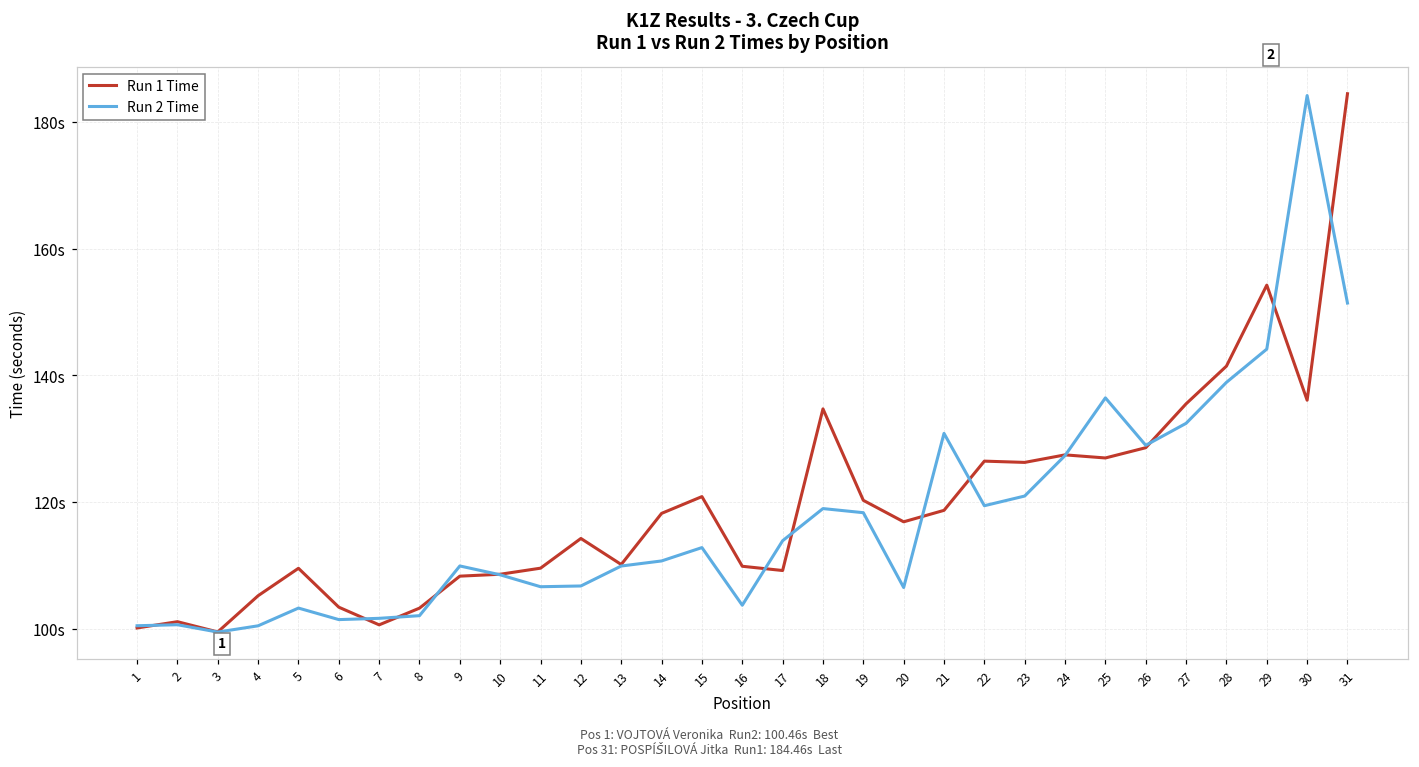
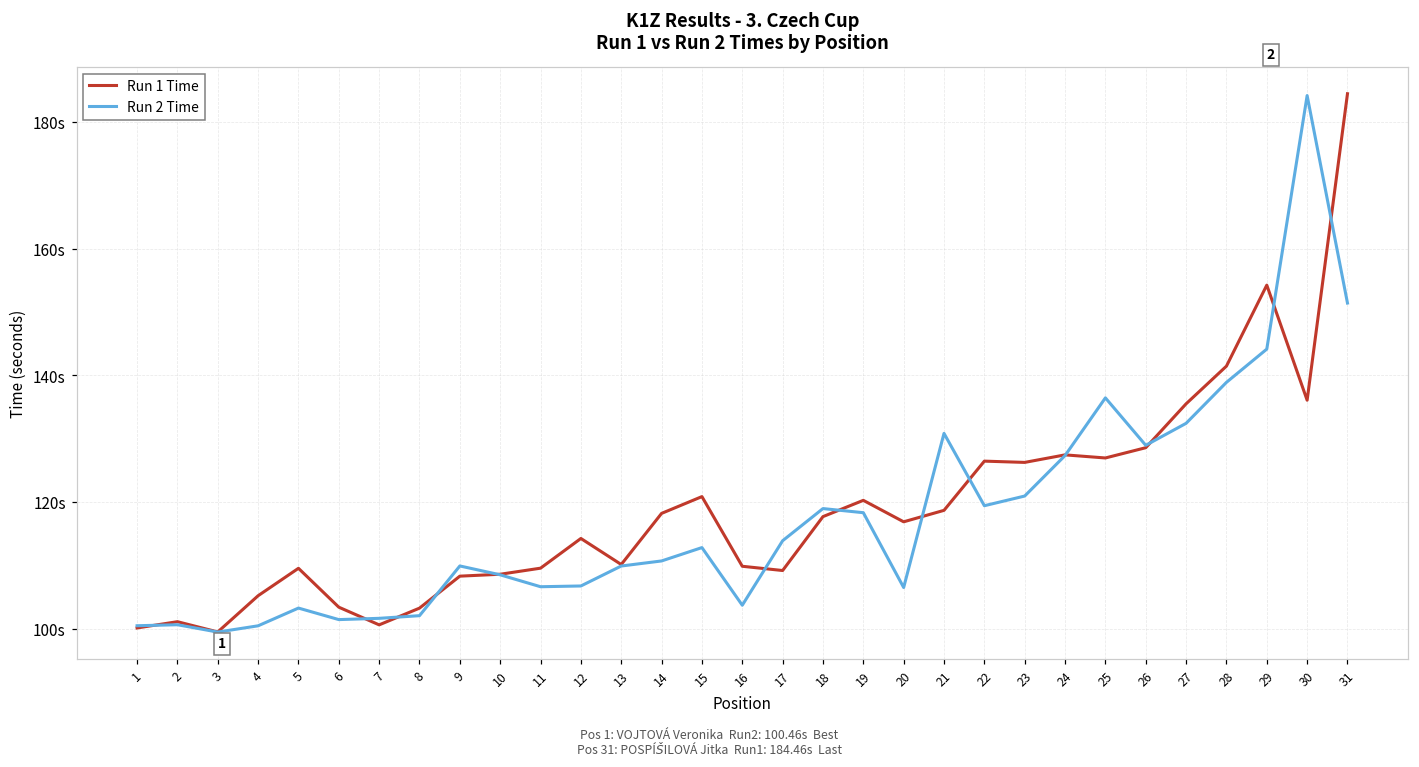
  {
    "Run 1 Time": {
      "2": "101s",
      "4": "105s",
      "5": "110s",
      "6": "103s",
      "7": "101s",
      "8": "103s",
      "9": "108s",
      "11": "110s",
      "12": "114s",
      "14": "118s",
      "15": "121s",
      "16": "110s",
      "17": "109s",
-     "18": "135s",
+     "18": "118s",
      "19": "120s",
      "20": "117s",
      "21": "119s",
      "22": "126s",
      "23": "126s",
      "25": "127s",
      "27": "136s",
      "28": "141s",
      "29": "154s",
      "30": "136s",
      "31": "184s"
    },
    "Run 2 Time": {
      "2": "101s",
      "4": "100s",
      "5": "103s",
      "6": "101s",
      "7": "102s",
      "8": "102s",
      "9": "110s",
      "11": "107s",
      "12": "107s",
      "14": "111s",
      "15": "113s",
      "16": "104s",
      "17": "114s",
      "18": "119s",
      "19": "118s",
      "20": "107s",
      "21": "131s",
      "22": "119s",
      "23": "121s",
      "25": "136s",
      "27": "132s",
      "28": "139s",
      "29": "144s",
      "30": "184s",
      "31": "151s"
    }
  }
